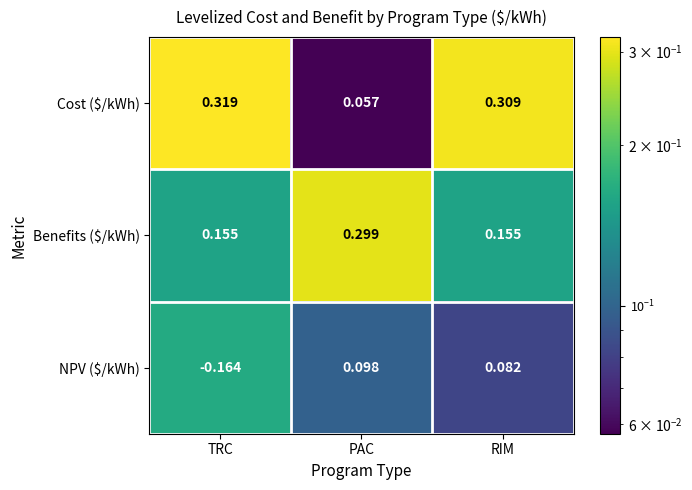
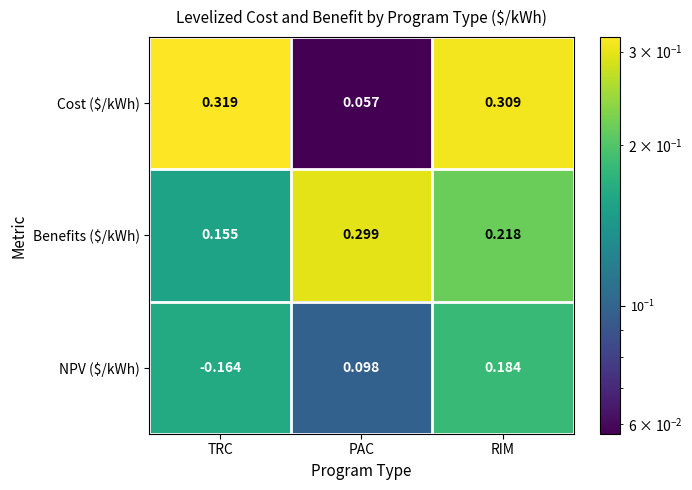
  {
    "Cost ($/kWh)": {
      "TRC": 0.319,
      "PAC": 0.057,
      "RIM": 0.309
    },
    "Benefits ($/kWh)": {
      "TRC": 0.155,
      "PAC": 0.299,
-     "RIM": 0.155
+     "RIM": 0.218
    },
    "NPV ($/kWh)": {
      "TRC": -0.164,
      "PAC": 0.098,
-     "RIM": 0.082
+     "RIM": 0.184
    }
  }
